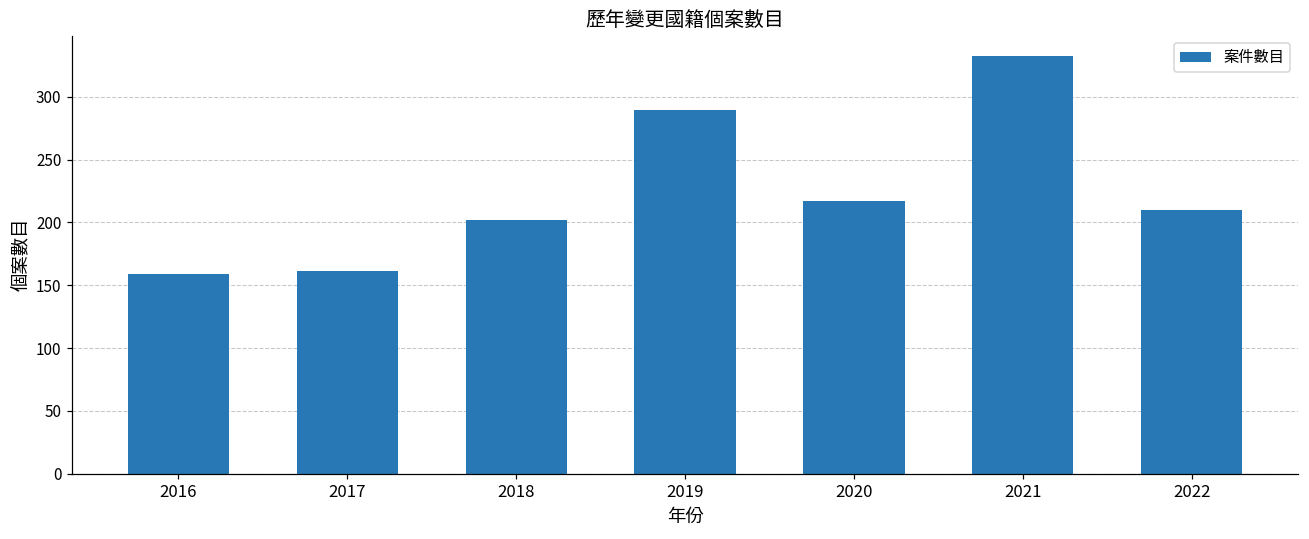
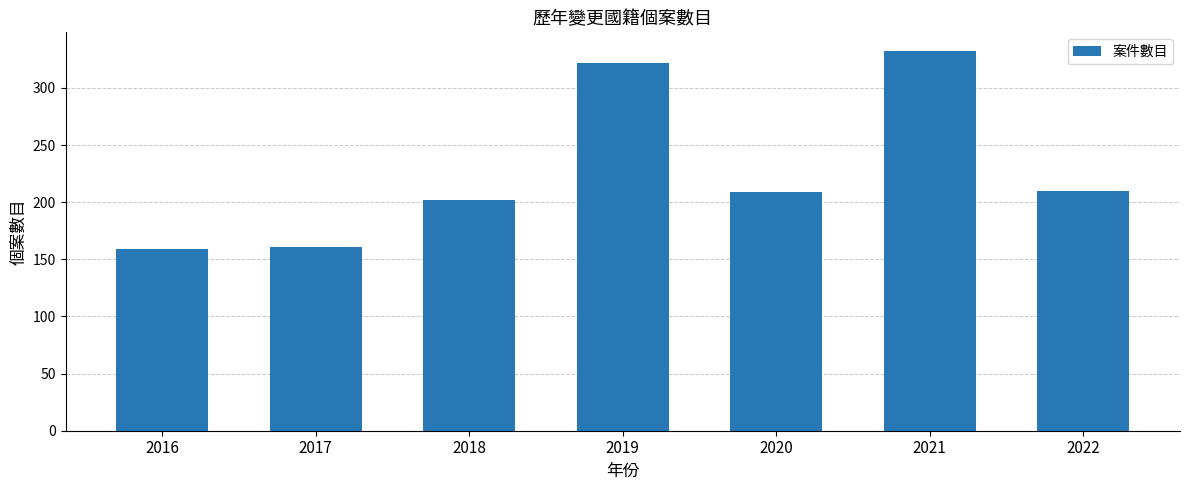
  {
    "2016": 159,
    "2017": 161,
    "2018": 202,
-   "2019": 289,
-   "2020": 217,
+   "2019": 322,
+   "2020": 209,
    "2021": 332,
    "2022": 210
  }
